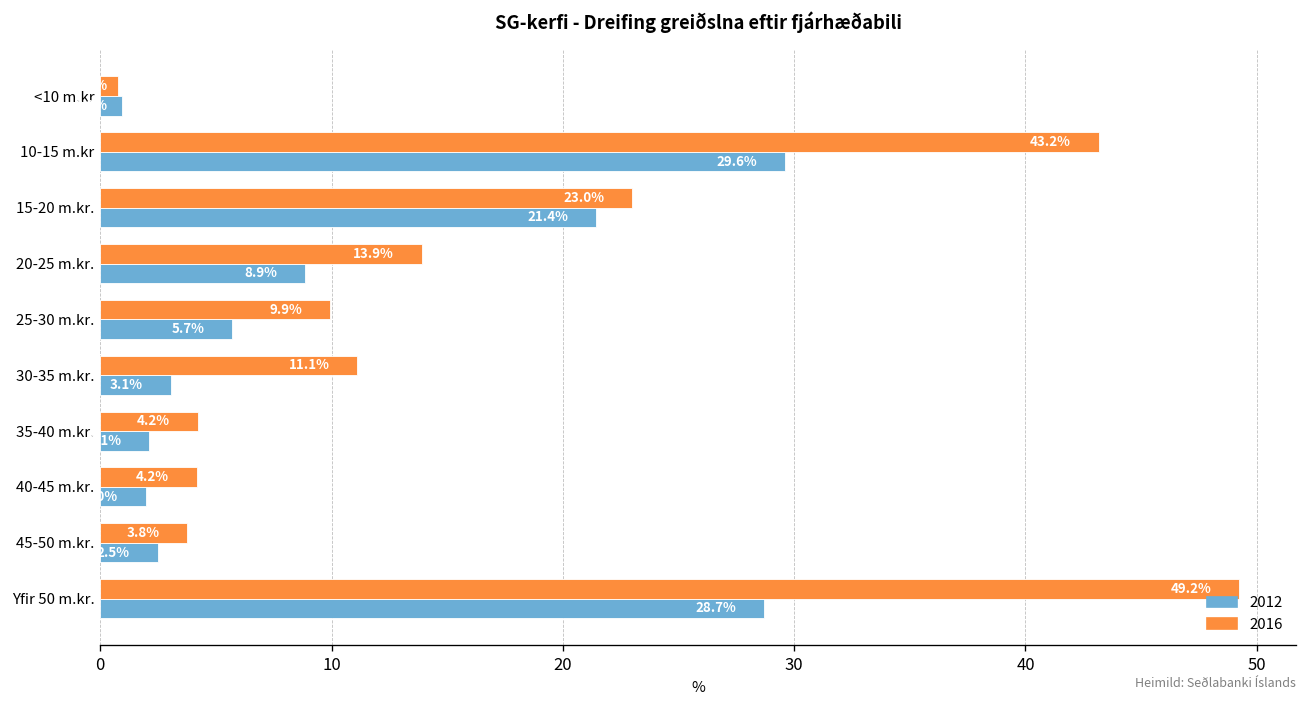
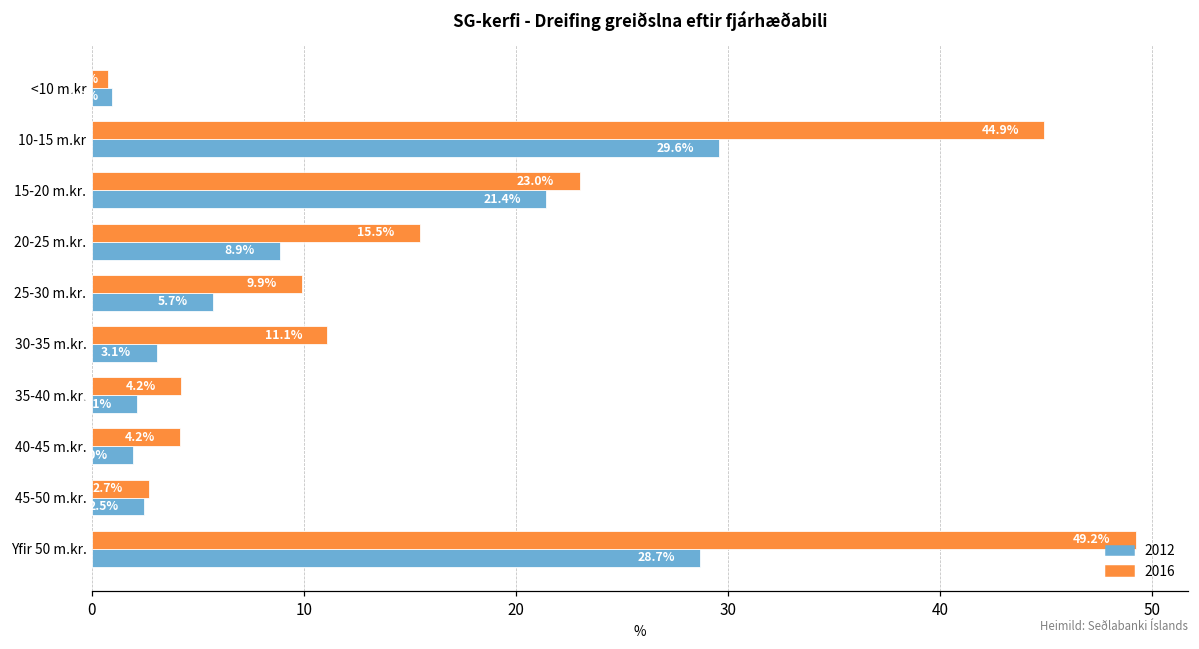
  {
    "2012": {
      "10-15 m.kr": "29.6%",
      "15-20 m.kr.": "21.4%",
      "20-25 m.kr.": "8.9%",
      "25-30 m.kr.": "5.7%",
      "30-35 m.kr.": "3.1%",
      "35-40 m.kr.": "2.1%",
      "45-50 m.kr.": "2.5%",
      "Yfir 50 m.kr.": "28.7%"
    },
    "2016": {
-     "10-15 m.kr": "43.2%",
+     "10-15 m.kr": "44.9%",
      "15-20 m.kr.": "23.0%",
-     "20-25 m.kr.": "13.9%",
+     "20-25 m.kr.": "15.5%",
      "25-30 m.kr.": "9.9%",
      "30-35 m.kr.": "11.1%",
      "35-40 m.kr.": "4.2%",
      "40-45 m.kr.": "4.2%",
-     "45-50 m.kr.": "3.8%",
+     "45-50 m.kr.": "2.7%",
      "Yfir 50 m.kr.": "49.2%"
    }
  }
